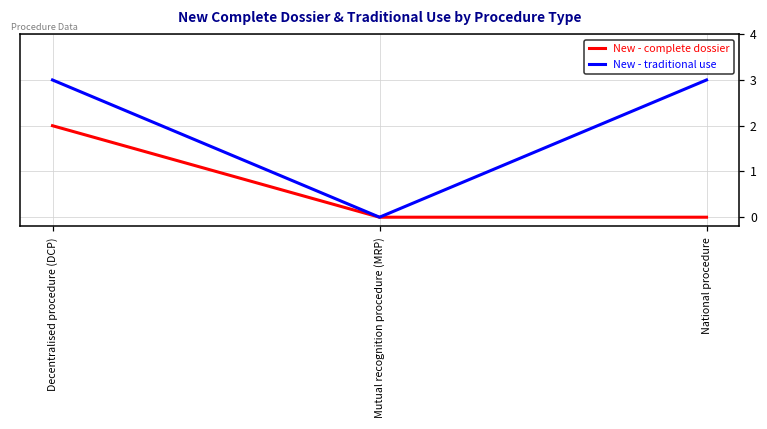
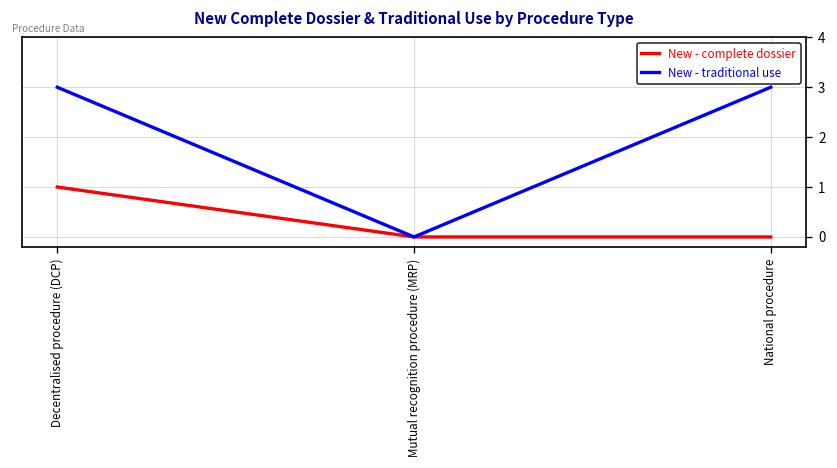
  {
    "New - complete dossier": {
-     "Decentralised procedure (DCP)": 2,
+     "Decentralised procedure (DCP)": 1,
      "National procedure": 0
    },
    "New - traditional use": {
      "Decentralised procedure (DCP)": 3,
      "National procedure": 3
    }
  }
